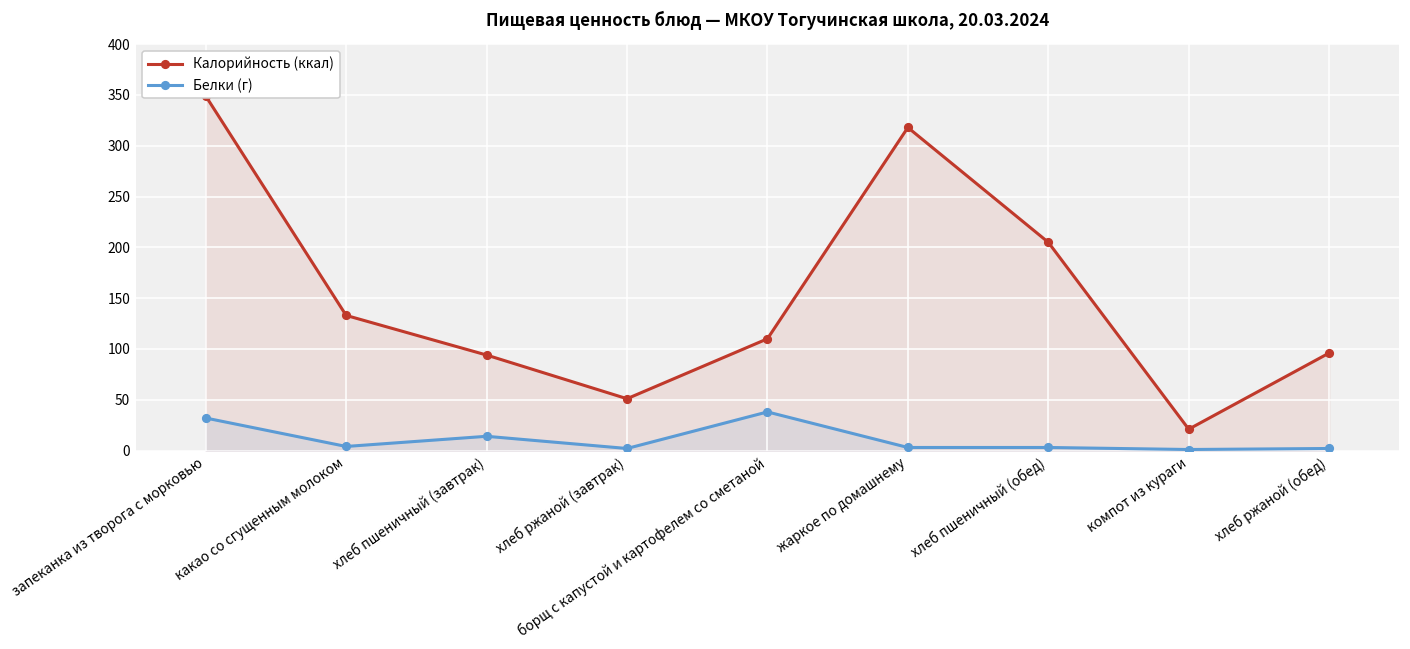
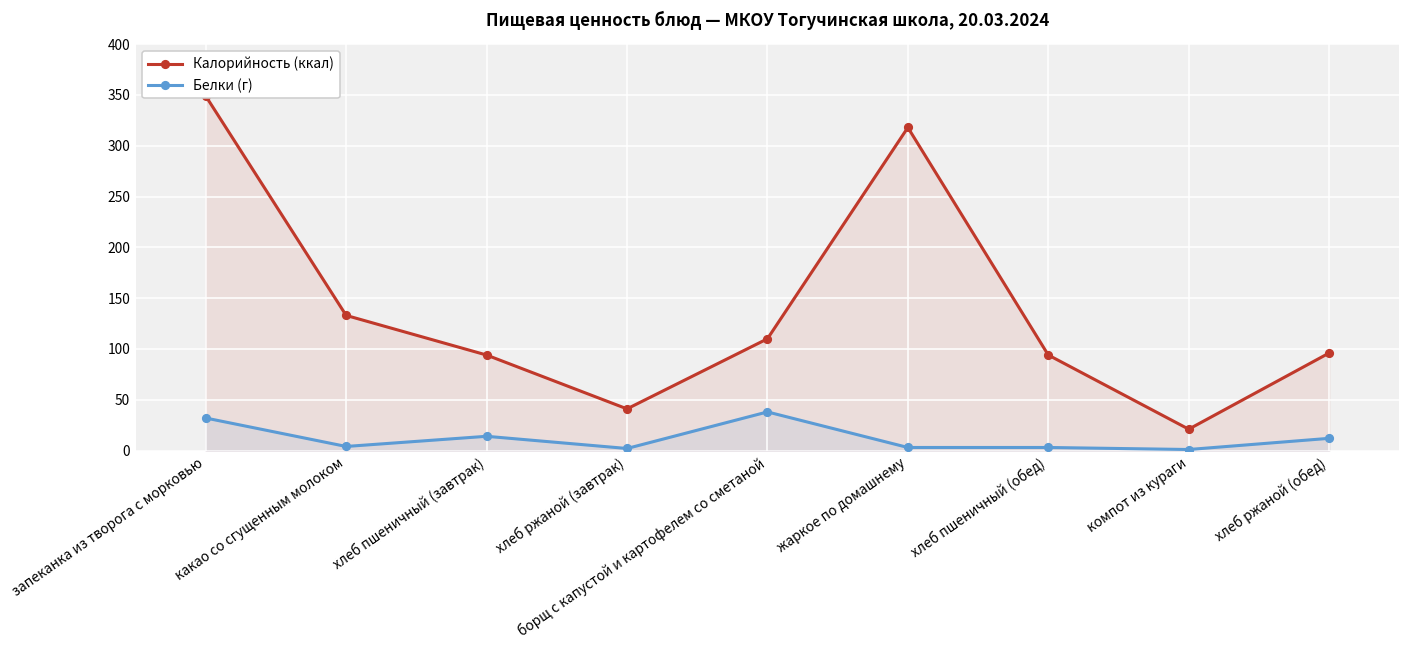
  {
    "Калорийность (ккал)": {
      "какао со сгущенным молоком": 130,
      "хлеб пшеничный (завтрак)": 90,
-     "хлеб ржаной (завтрак)": 50,
+     "хлеб ржаной (завтрак)": 40,
      "борщ с капустой и картофелем со сметаной": 110,
      "жаркое по домашнему": 320,
-     "хлеб пшеничный (обед)": 210,
+     "хлеб пшеничный (обед)": 90,
      "компот из кураги": 20,
      "хлеб ржаной (обед)": 100
    },
    "Белки (г)": {
      "запеканка из творога с морковью": 30,
      "какао со сгущенным молоком": 0,
      "хлеб пшеничный (завтрак)": 10,
      "хлеб ржаной (завтрак)": 0,
      "борщ с капустой и картофелем со сметаной": 40,
      "жаркое по домашнему": 0,
      "хлеб пшеничный (обед)": 0,
      "компот из кураги": 0,
-     "хлеб ржаной (обед)": 0
+     "хлеб ржаной (обед)": 10
    }
  }
